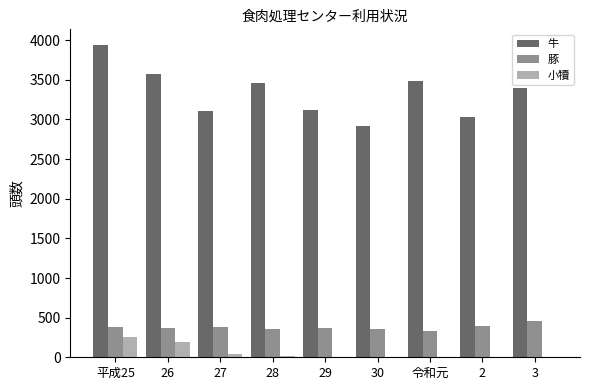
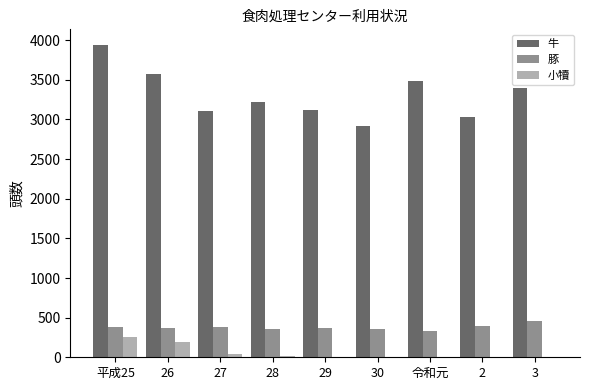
  {
    "牛": {
      "平成25": 3900,
      "26": 3600,
      "27": 3100,
-     "28": 3500,
+     "28": 3200,
      "29": 3100,
      "30": 2900,
      "令和元": 3500,
      "2": 3000,
      "3": 3400
    }
  }
